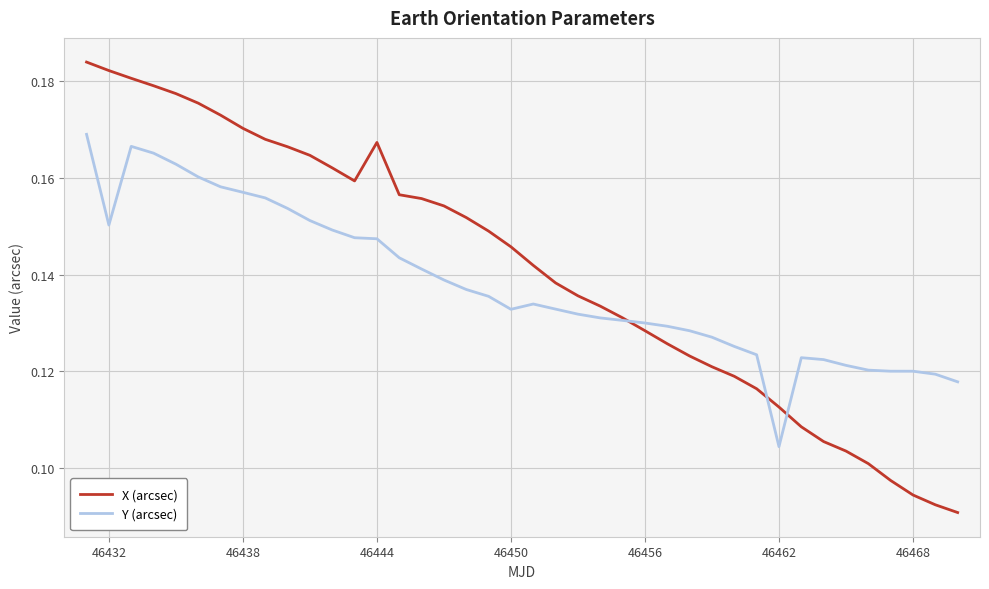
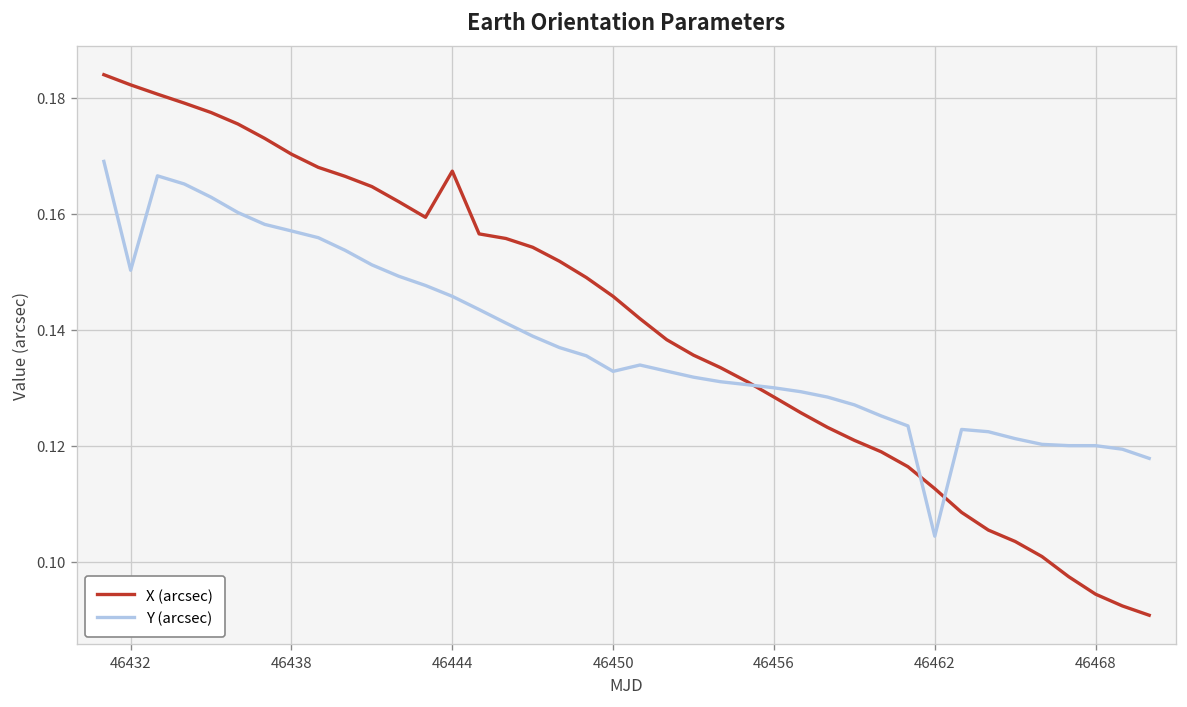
  {
    "X (arcsec)": {
      "46432": 0.182,
      "46438": 0.170,
      "46444": 0.167,
      "46450": 0.146,
      "46456": 0.128,
      "46462": 0.113,
      "46468": 0.094
    },
    "Y (arcsec)": {
      "46432": 0.150,
      "46438": 0.157,
-     "46444": 0.147,
+     "46444": 0.146,
      "46450": 0.133,
      "46456": 0.130,
      "46462": 0.104,
      "46468": 0.120
    }
  }
